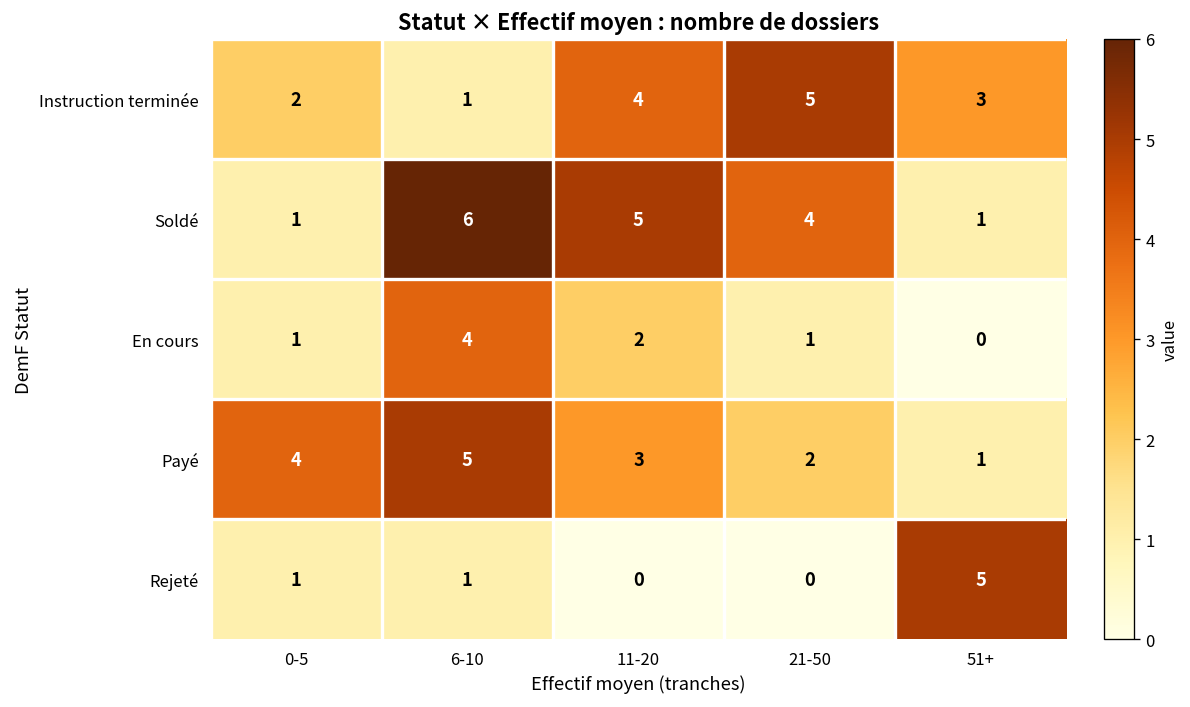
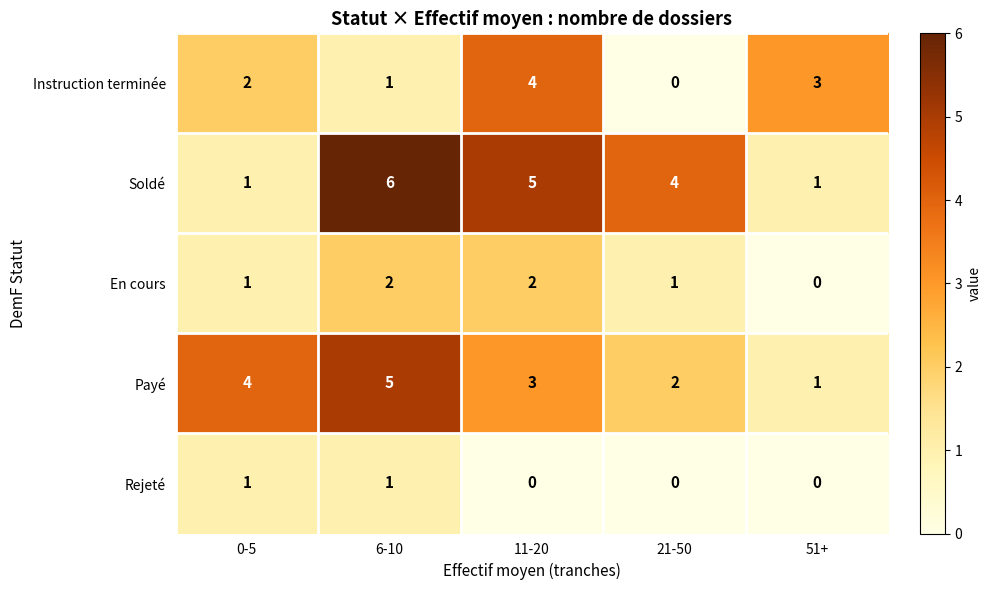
  {
    "Instruction terminée": {
      "0-5": 2,
      "6-10": 1,
      "11-20": 4,
-     "21-50": 5,
+     "21-50": 0,
      "51+": 3
    },
    "Soldé": {
      "0-5": 1,
      "6-10": 6,
      "11-20": 5,
      "21-50": 4,
      "51+": 1
    },
    "En cours": {
      "0-5": 1,
-     "6-10": 4,
+     "6-10": 2,
      "11-20": 2,
      "21-50": 1,
      "51+": 0
    },
    "Payé": {
      "0-5": 4,
      "6-10": 5,
      "11-20": 3,
      "21-50": 2,
      "51+": 1
    },
    "Rejeté": {
      "0-5": 1,
      "6-10": 1,
      "11-20": 0,
      "21-50": 0,
-     "51+": 5
+     "51+": 0
    }
  }
